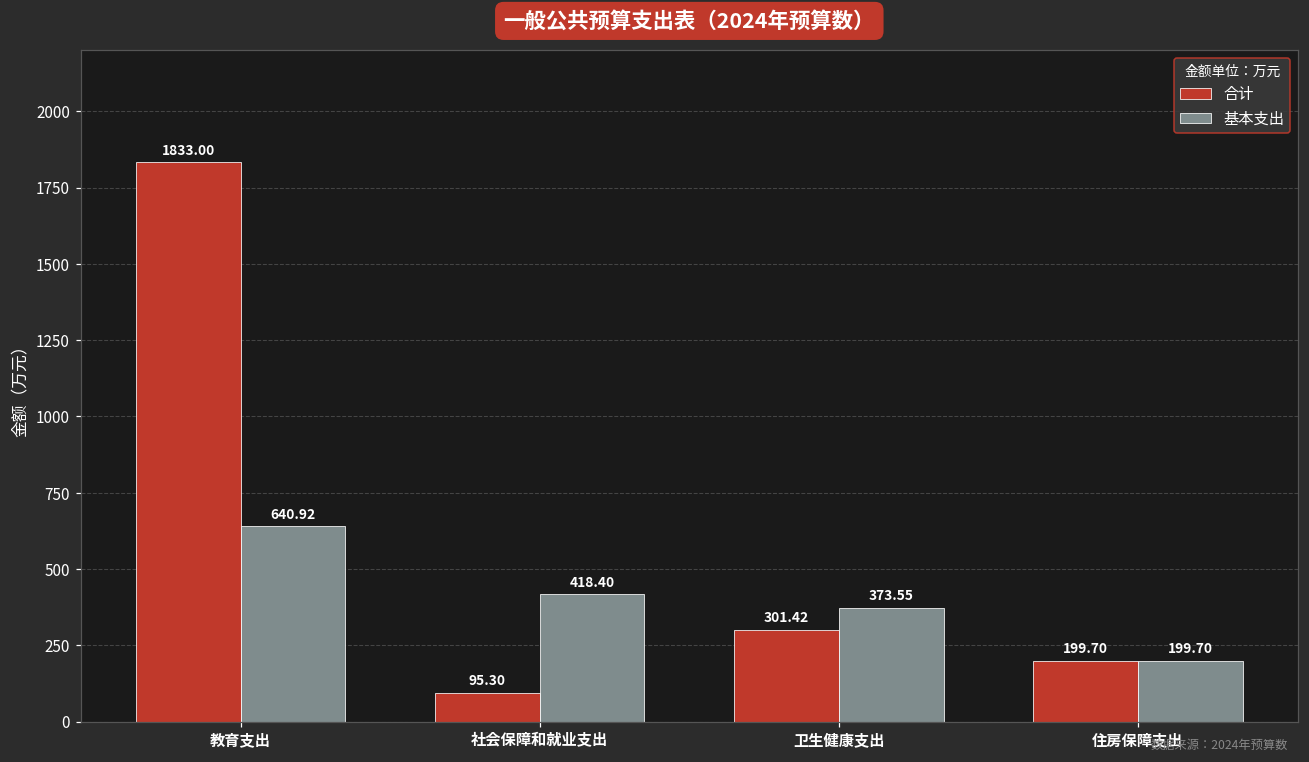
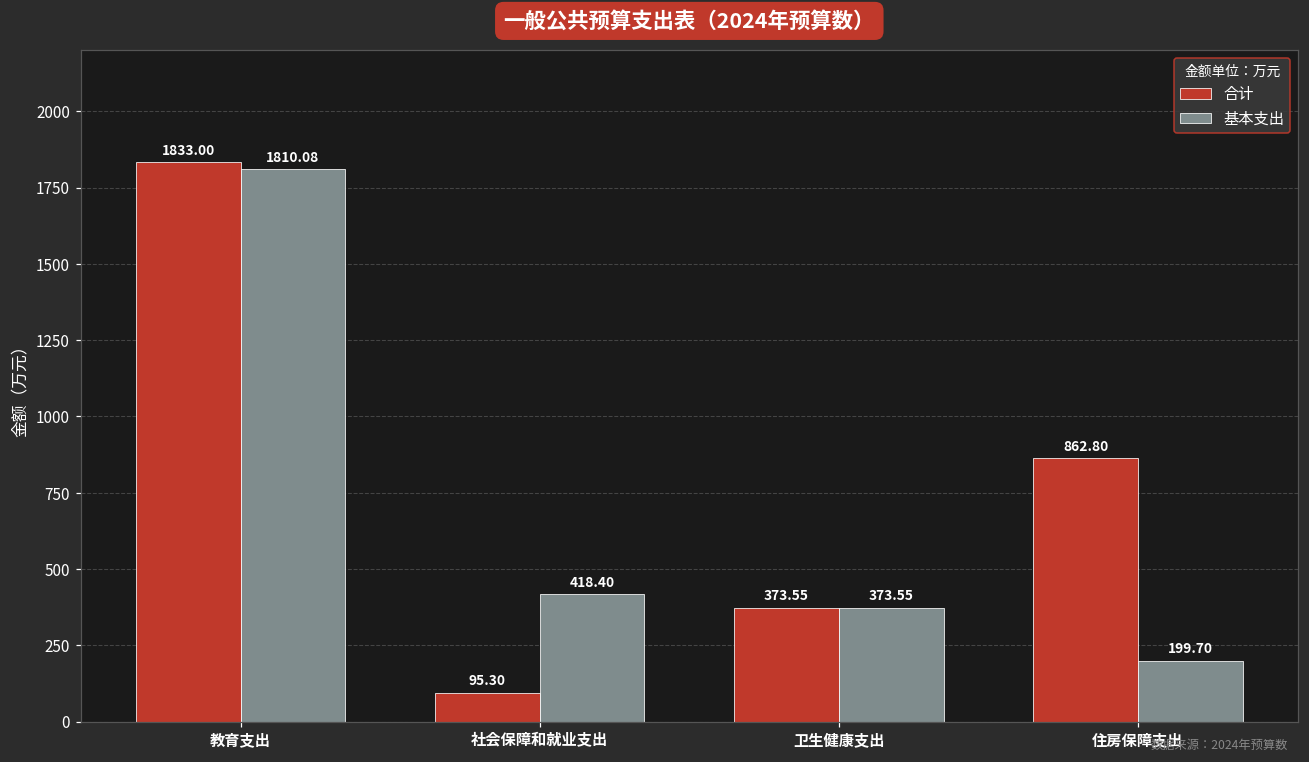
  {
    "合计": {
      "教育支出": 1833.00,
      "社会保障和就业支出": 95.30,
-     "卫生健康支出": 301.42,
-     "住房保障支出": 199.70
+     "卫生健康支出": 373.55,
+     "住房保障支出": 862.80
    },
    "基本支出": {
-     "教育支出": 640.92,
+     "教育支出": 1810.08,
      "社会保障和就业支出": 418.40,
      "卫生健康支出": 373.55,
      "住房保障支出": 199.70
    }
  }
